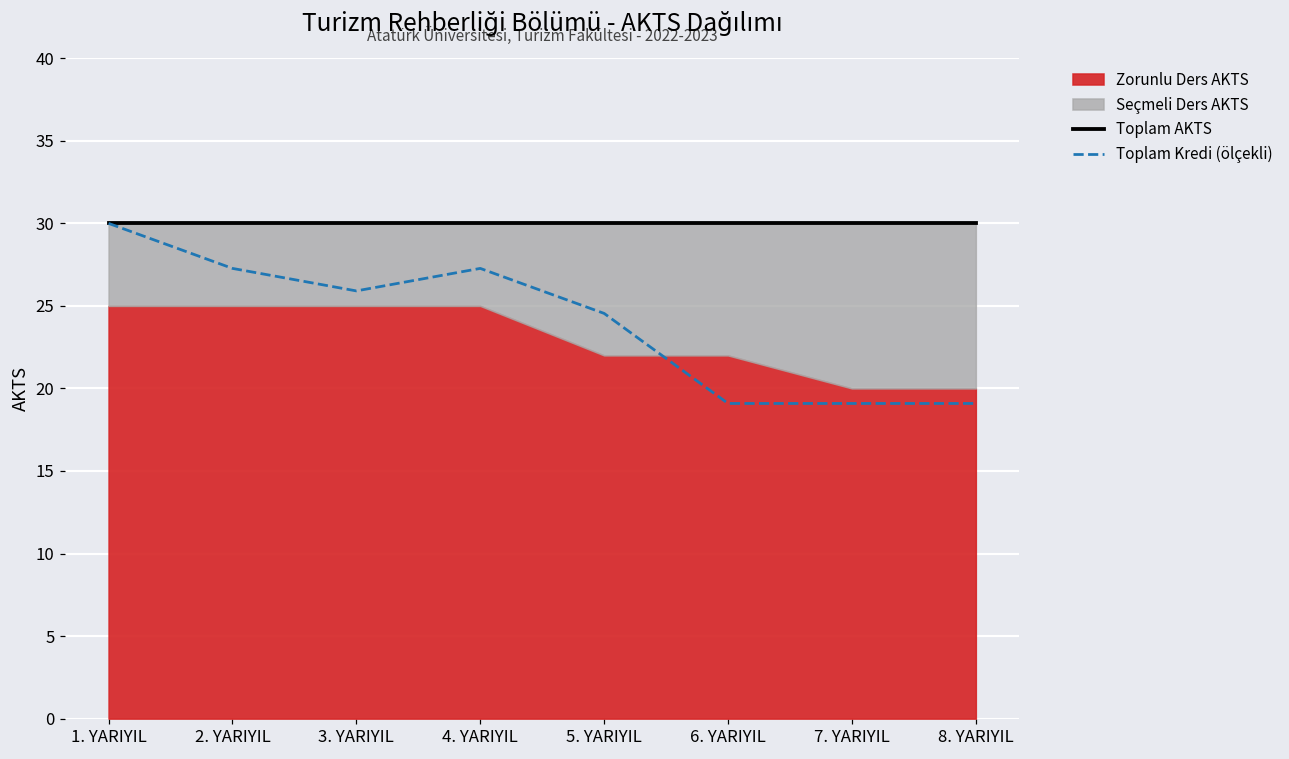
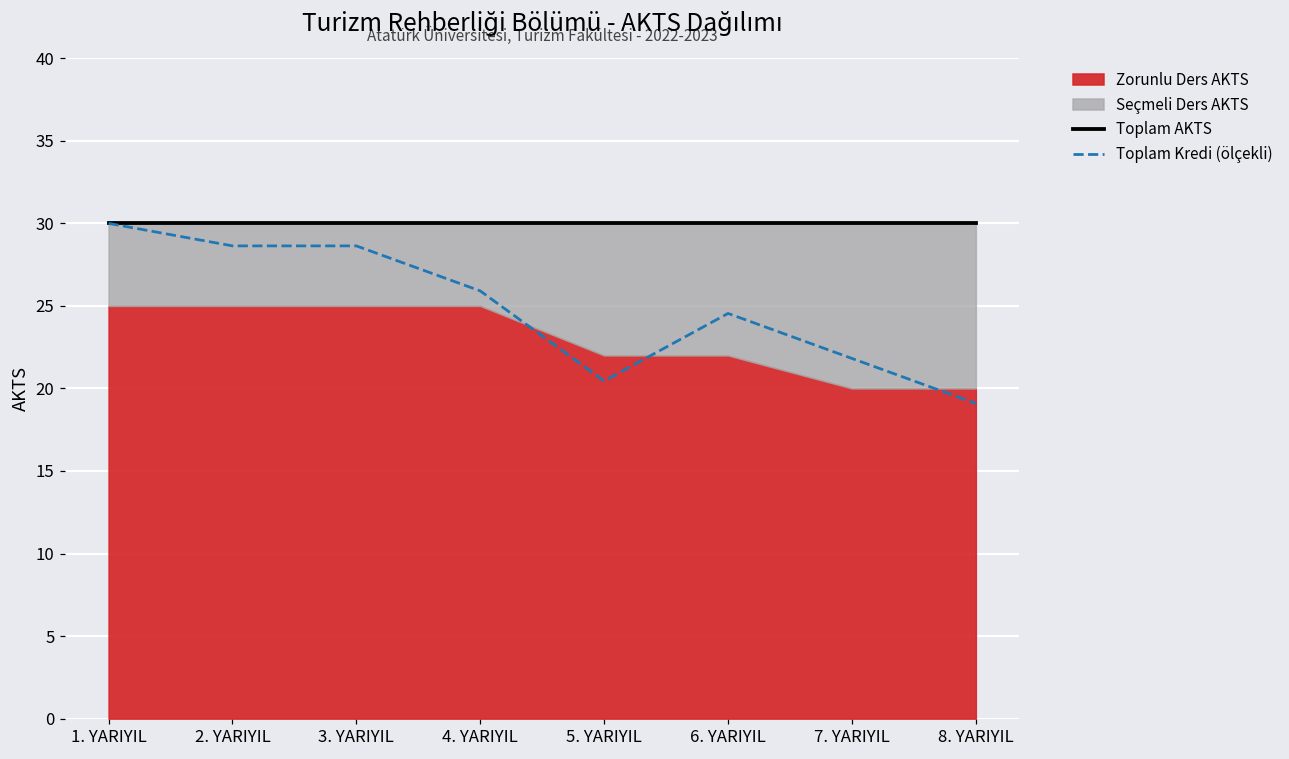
  {
    "Zorunlu Ders AKTS": {
      "1. YARIYIL": 25.0,
      "2. YARIYIL": 25.0,
      "3. YARIYIL": 25.0,
      "4. YARIYIL": 25.0,
      "5. YARIYIL": 22.0,
      "6. YARIYIL": 22.0,
      "7. YARIYIL": 20.0,
      "8. YARIYIL": 20.0
    },
    "Seçmeli Ders AKTS": {
      "2. YARIYIL": 30.0,
      "3. YARIYIL": 30.0,
      "4. YARIYIL": 30.0,
      "5. YARIYIL": 30.0,
      "6. YARIYIL": 30.0,
      "7. YARIYIL": 30.0,
      "8. YARIYIL": 30.0
    },
    "Toplam Kredi (ölçekli)": {
-     "2. YARIYIL": 27.3,
-     "3. YARIYIL": 25.9,
-     "4. YARIYIL": 27.3,
-     "5. YARIYIL": 24.5,
-     "6. YARIYIL": 19.1,
-     "7. YARIYIL": 19.1,
+     "2. YARIYIL": 28.6,
+     "3. YARIYIL": 28.6,
+     "4. YARIYIL": 25.9,
+     "5. YARIYIL": 20.5,
+     "6. YARIYIL": 24.5,
+     "7. YARIYIL": 21.8,
      "8. YARIYIL": 19.1
    }
  }
